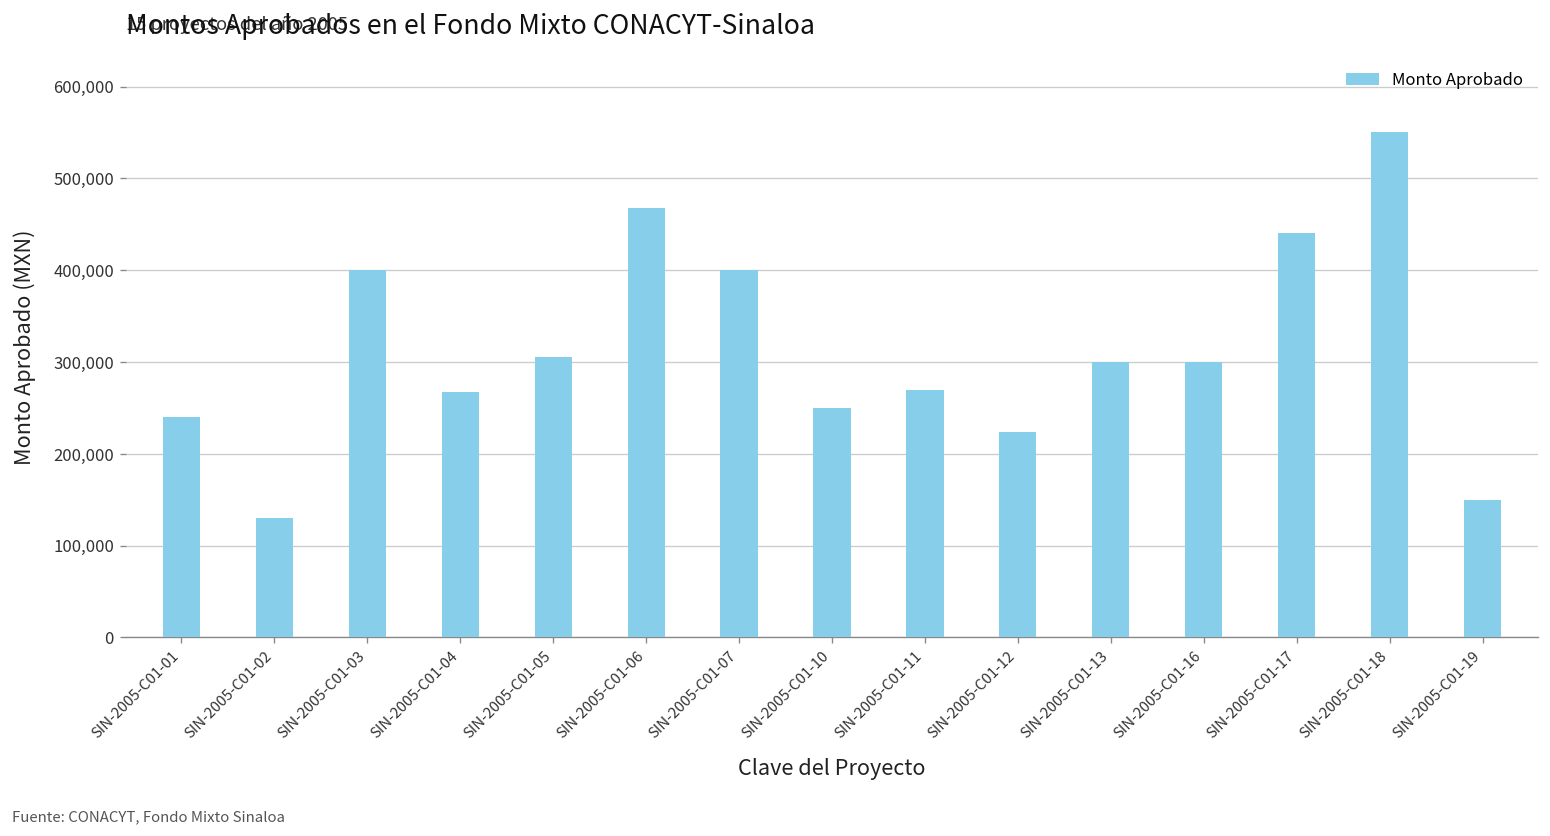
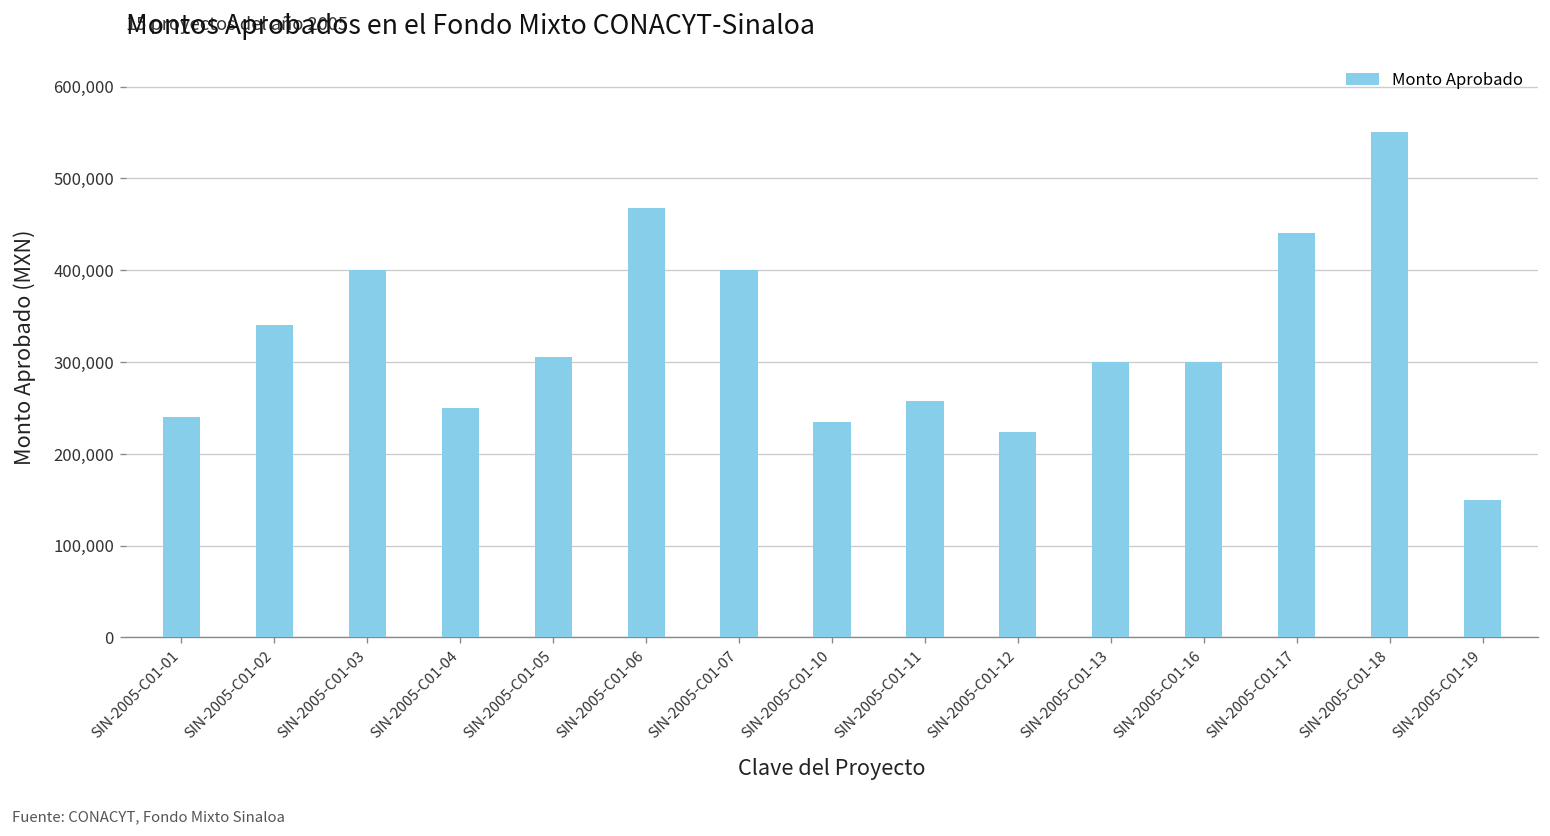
  {
    "SIN-2005-C01-01": "240,000",
-   "SIN-2005-C01-02": "130,000",
+   "SIN-2005-C01-02": "340,000",
    "SIN-2005-C01-03": "400,000",
-   "SIN-2005-C01-04": "270,000",
+   "SIN-2005-C01-04": "250,000",
    "SIN-2005-C01-05": "310,000",
    "SIN-2005-C01-06": "470,000",
    "SIN-2005-C01-07": "400,000",
-   "SIN-2005-C01-10": "250,000",
-   "SIN-2005-C01-11": "270,000",
+   "SIN-2005-C01-10": "240,000",
+   "SIN-2005-C01-11": "260,000",
    "SIN-2005-C01-12": "220,000",
    "SIN-2005-C01-13": "300,000",
    "SIN-2005-C01-16": "300,000",
    "SIN-2005-C01-17": "440,000",
    "SIN-2005-C01-18": "550,000",
    "SIN-2005-C01-19": "150,000"
  }
